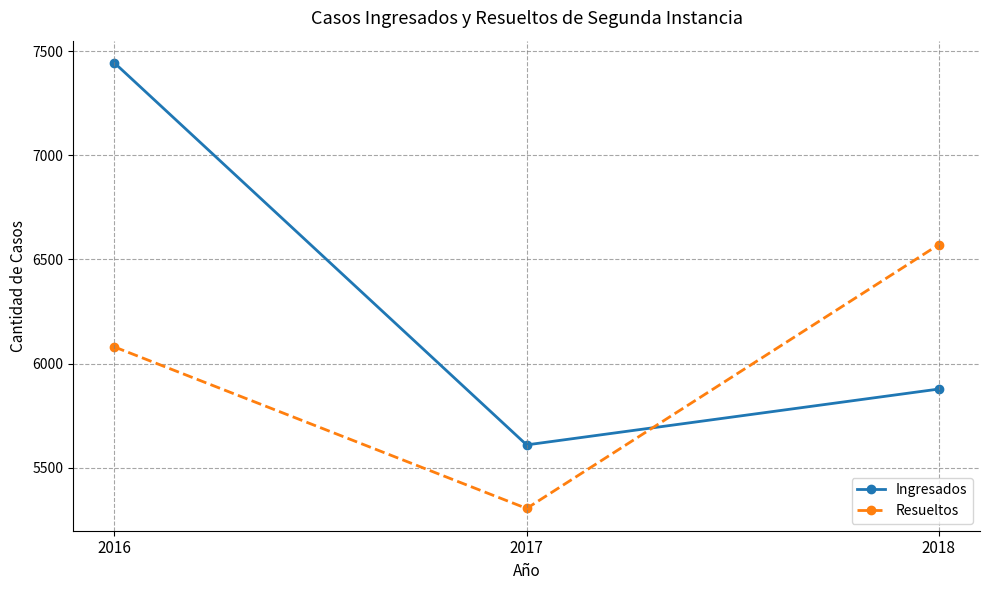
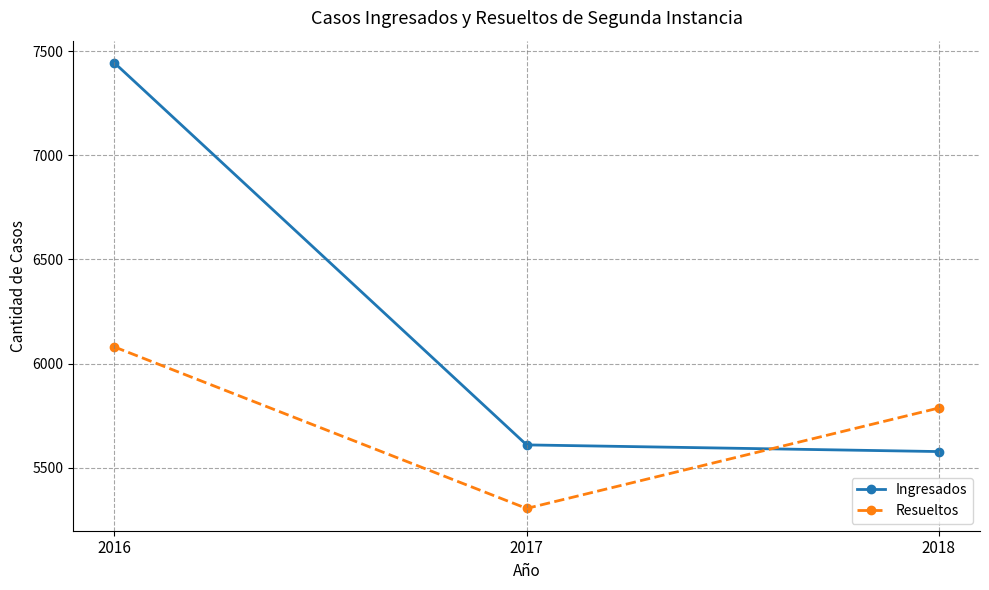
  {
    "Ingresados": {
      "2016": 7440,
      "2017": 5610,
-     "2018": 5880
+     "2018": 5580
    },
    "Resueltos": {
      "2016": 6080,
      "2017": 5310,
-     "2018": 6570
+     "2018": 5790
    }
  }
